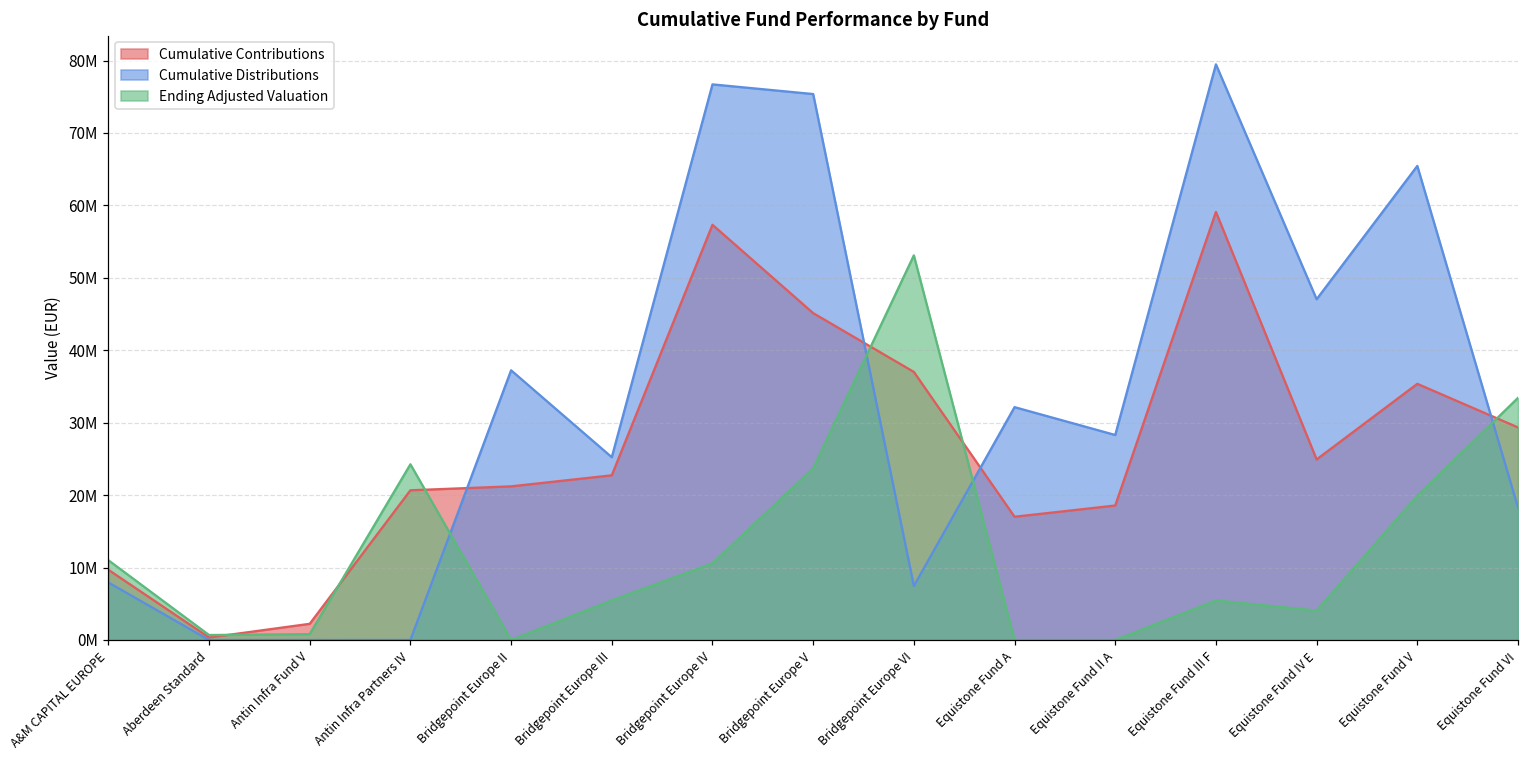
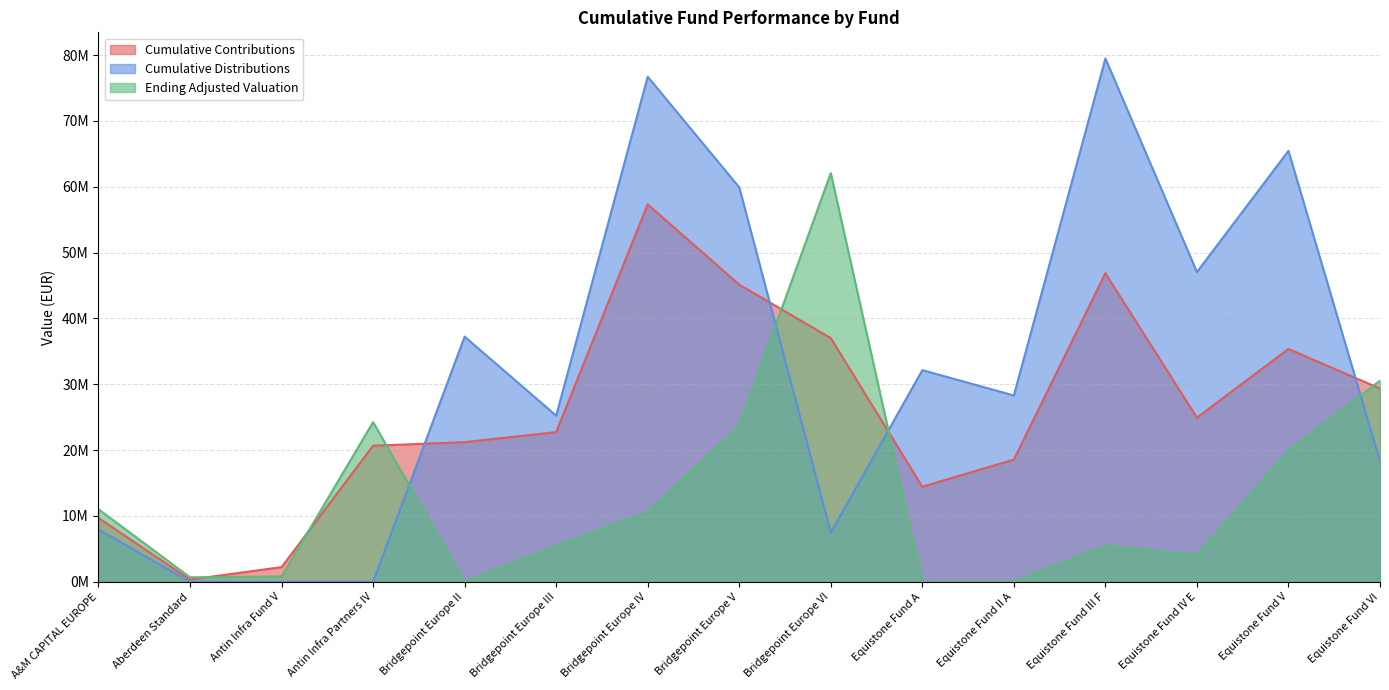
  {
    "Cumulative Contributions": {
      "A&M CAPITAL EUROPE": 10000000,
      "Antin Infra Fund V": 2000000,
      "Antin Infra Partners IV": 21000000,
      "Bridgepoint Europe II": 21000000,
      "Bridgepoint Europe III": 23000000,
      "Bridgepoint Europe IV": 57000000,
      "Bridgepoint Europe V": 45000000,
      "Bridgepoint Europe VI": 37000000,
-     "Equistone Fund A": 17000000,
+     "Equistone Fund A": 14000000,
      "Equistone Fund II A": 19000000,
-     "Equistone Fund III F": 59000000,
+     "Equistone Fund III F": 47000000,
      "Equistone Fund IV E": 25000000,
      "Equistone Fund V": 35000000,
      "Equistone Fund VI": 29000000
    },
    "Cumulative Distributions": {
      "A&M CAPITAL EUROPE": 8000000,
      "Antin Infra Fund V": 0,
      "Antin Infra Partners IV": 0,
      "Bridgepoint Europe II": 37000000,
      "Bridgepoint Europe III": 25000000,
      "Bridgepoint Europe IV": 77000000,
-     "Bridgepoint Europe V": 75000000,
+     "Bridgepoint Europe V": 60000000,
      "Bridgepoint Europe VI": 7000000,
      "Equistone Fund A": 32000000,
      "Equistone Fund II A": 28000000,
      "Equistone Fund III F": 79000000,
      "Equistone Fund IV E": 47000000,
      "Equistone Fund V": 65000000,
      "Equistone Fund VI": 18000000
    },
    "Ending Adjusted Valuation": {
      "A&M CAPITAL EUROPE": 11000000,
      "Antin Infra Fund V": 1000000,
      "Antin Infra Partners IV": 24000000,
      "Bridgepoint Europe II": 0,
      "Bridgepoint Europe III": 5000000,
      "Bridgepoint Europe IV": 11000000,
      "Bridgepoint Europe V": 24000000,
-     "Bridgepoint Europe VI": 53000000,
+     "Bridgepoint Europe VI": 62000000,
      "Equistone Fund A": 0,
      "Equistone Fund II A": 0,
      "Equistone Fund III F": 5000000,
      "Equistone Fund IV E": 4000000,
      "Equistone Fund V": 20000000,
-     "Equistone Fund VI": 33000000
+     "Equistone Fund VI": 31000000
    }
  }
